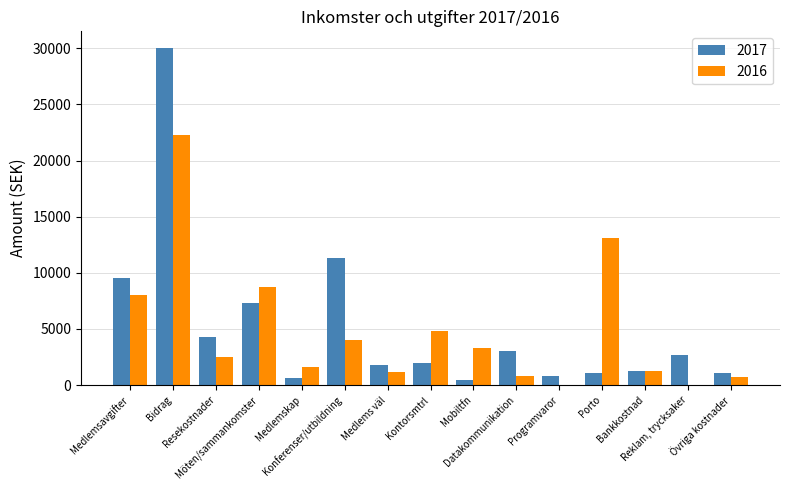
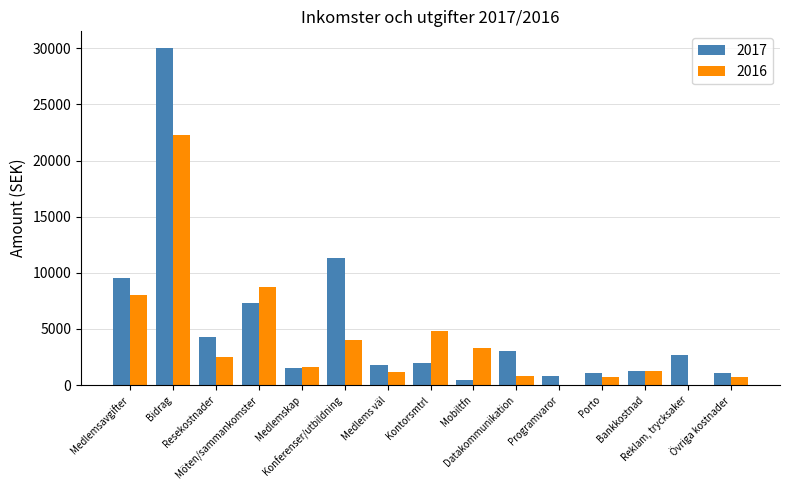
  {
    "2017": {
      "Medlemsavgifter": 9500,
      "Bidrag": 30000,
      "Resekostnader": 4300,
      "Möten/sammankomster": 7300,
-     "Medlemskap": 700,
+     "Medlemskap": 1500,
      "Konferenser/utbildning": 11300,
      "Medlems väl": 1800,
      "Kontorsmtrl": 1900,
      "Mobiltfn": 500,
      "Datakommunikation": 3100,
      "Programvaror": 800,
      "Porto": 1100,
      "Bankkostnad": 1300,
      "Reklam, trycksaker": 2700,
      "Övriga kostnader": 1100
    },
    "2016": {
      "Medlemsavgifter": 8000,
      "Bidrag": 22300,
      "Resekostnader": 2500,
      "Möten/sammankomster": 8700,
      "Medlemskap": 1600,
      "Konferenser/utbildning": 4000,
      "Medlems väl": 1200,
      "Kontorsmtrl": 4800,
      "Mobiltfn": 3300,
      "Datakommunikation": 800,
      "Programvaror": 0,
-     "Porto": 13100,
+     "Porto": 700,
      "Bankkostnad": 1200,
      "Reklam, trycksaker": 0,
      "Övriga kostnader": 700
    }
  }
